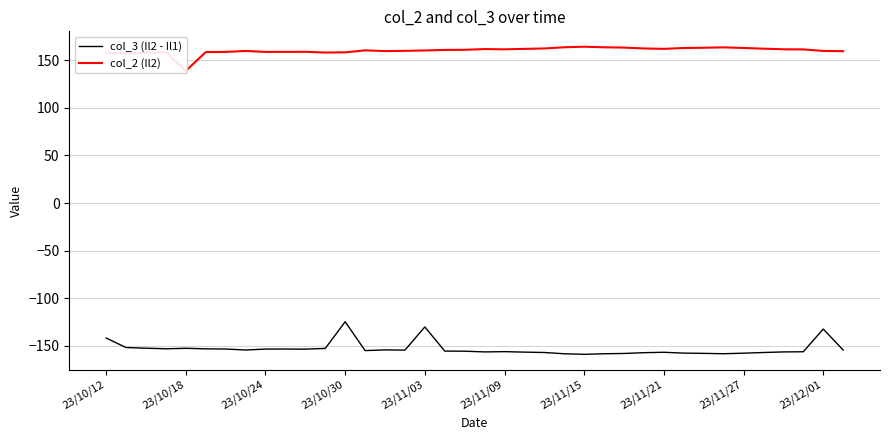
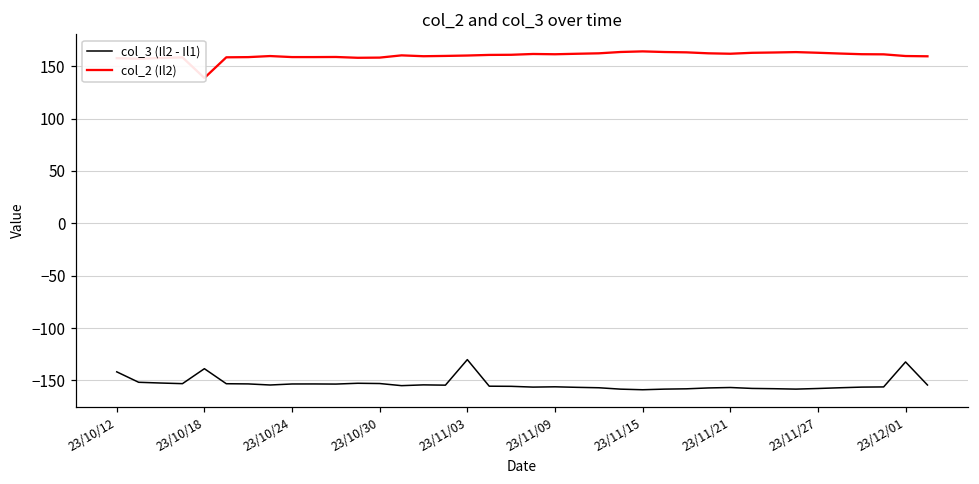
  {
    "col_3 (Il2 - Il1)": {
      "23/10/12": -140,
-     "23/10/18": -150,
+     "23/10/18": -140,
      "23/10/24": -150,
-     "23/10/30": -120,
+     "23/10/30": -150,
      "23/11/03": -130,
      "23/11/09": -160,
      "23/11/15": -160,
      "23/11/21": -160,
      "23/11/27": -160,
      "23/12/01": -130
    },
    "col_2 (Il2)": {
      "23/10/24": 160,
      "23/10/30": 160,
      "23/11/03": 160,
      "23/11/09": 160,
      "23/11/15": 160,
      "23/11/21": 160,
      "23/11/27": 160,
      "23/12/01": 160
    }
  }
